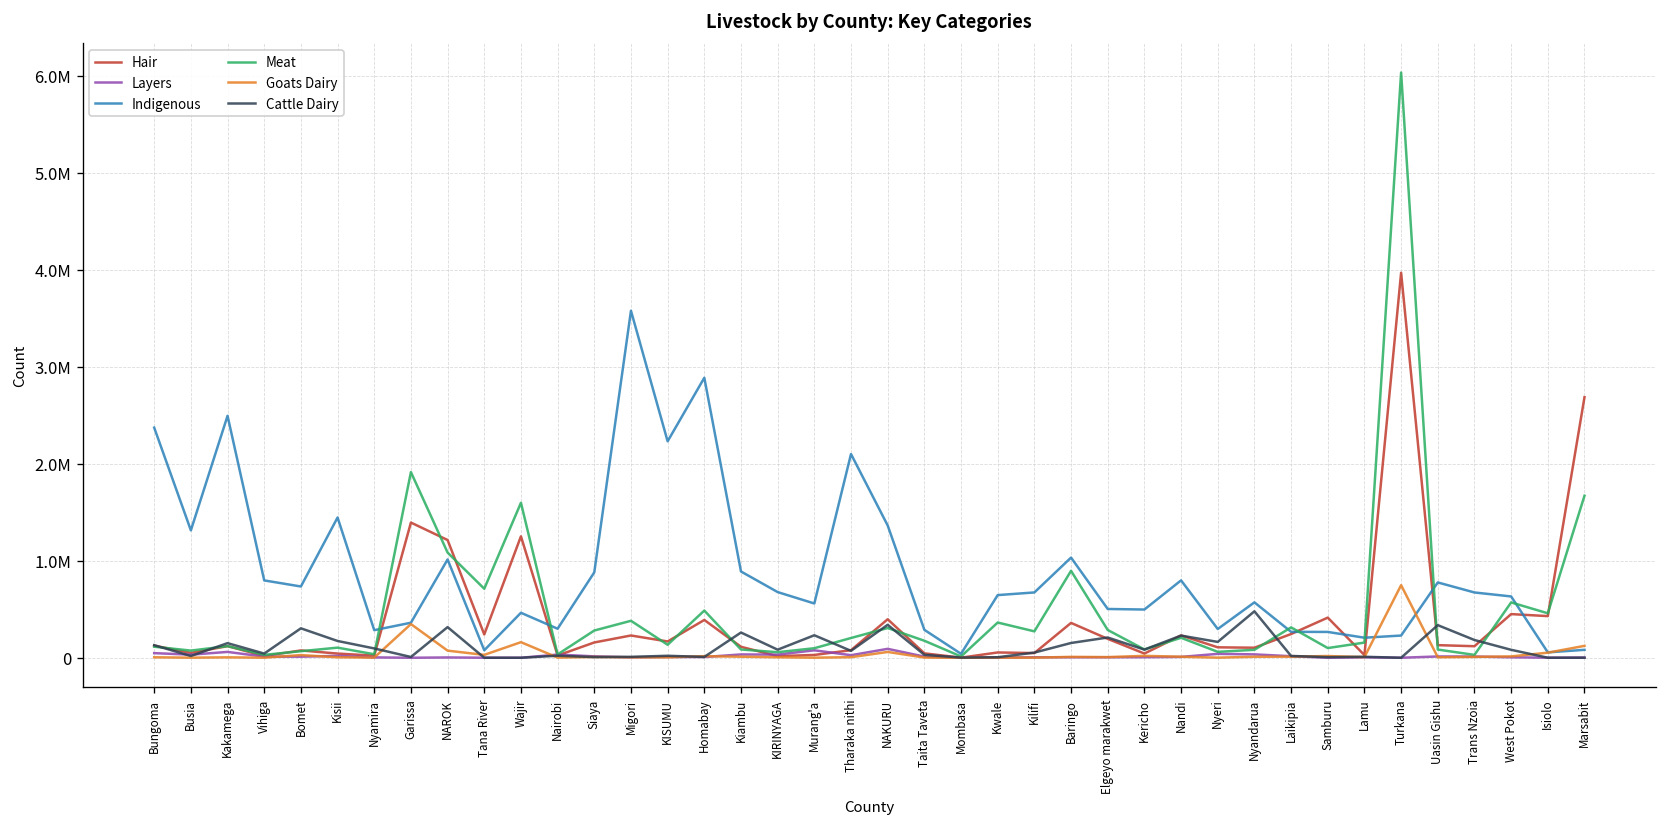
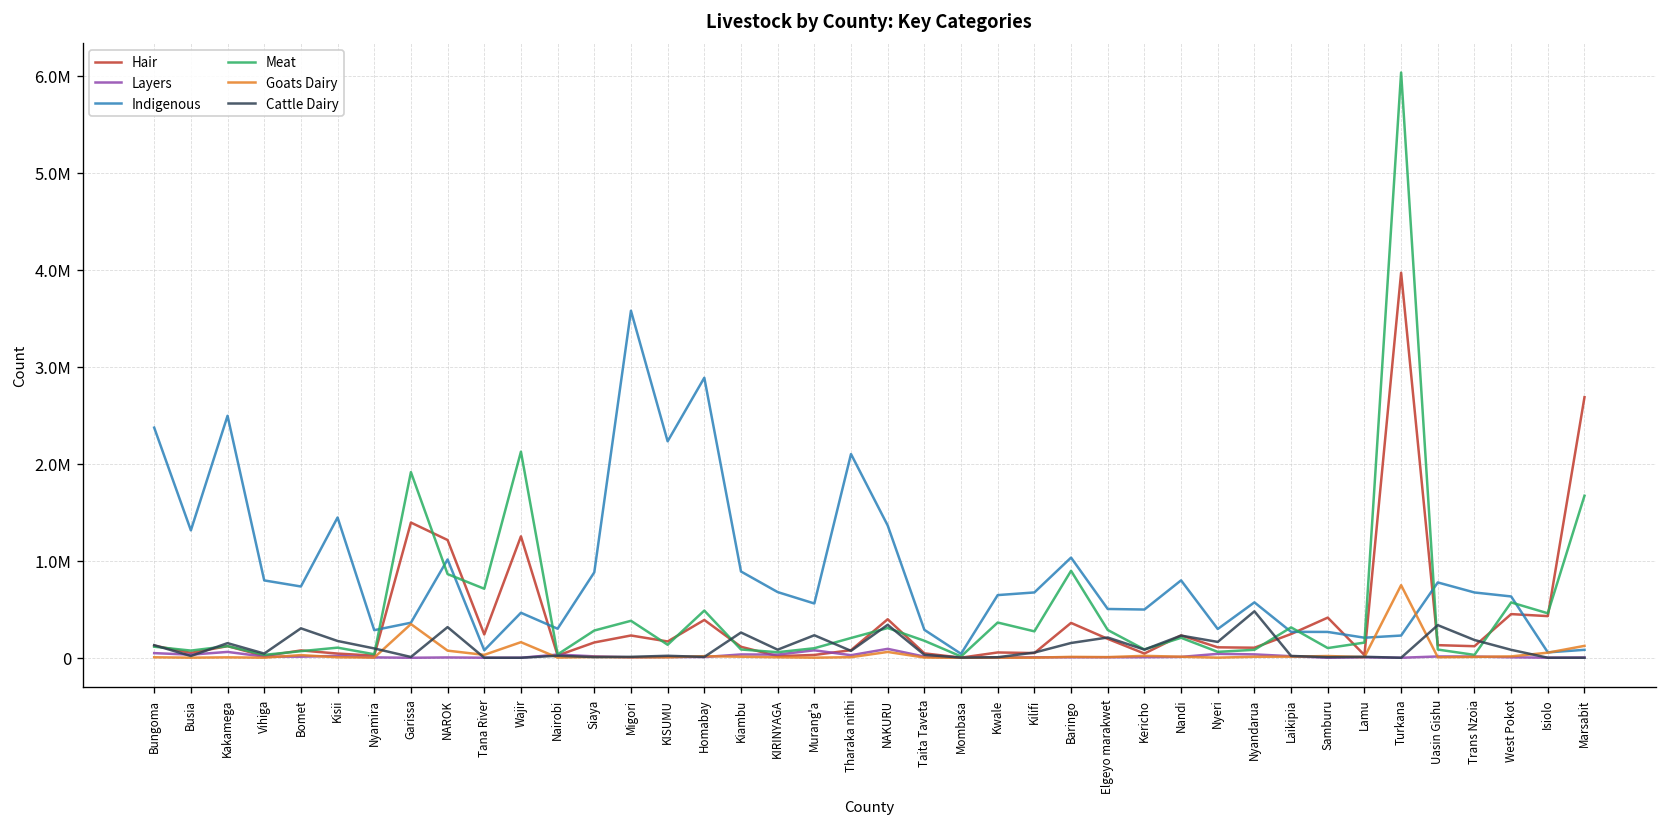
  {
    "Hair": {
      "Garissa": 1400000,
      "NAROK": 1200000,
      "Tana River": 200000,
      "Wajir": 1300000,
      "Siaya": 200000,
      "Migori": 200000,
      "KISUMU": 200000,
      "Homabay": 400000,
      "NAKURU": 400000,
      "Kwale": 100000,
      "Baringo": 400000,
      "Nyeri": 100000,
      "Samburu": 400000,
      "Turkana": 4000000,
      "Uasin Gishu": 100000,
      "Trans Nzoia": 100000,
      "West Pokot": 500000,
      "Marsabit": 2700000
    },
    "Layers": {
      "Bungoma": 0,
      "Kakamega": 100000,
      "NAROK": 0,
      "NAKURU": 100000
    },
    "Indigenous": {
      "Bungoma": 2400000,
      "Busia": 1300000,
      "Kakamega": 2500000,
      "Vihiga": 800000,
      "Bomet": 700000,
      "Kisii": 1400000,
      "Nyamira": 300000,
      "NAROK": 1000000,
      "Tana River": 100000,
      "Wajir": 500000,
      "Nairobi": 300000,
      "Siaya": 900000,
      "Migori": 3600000,
      "KISUMU": 2200000,
      "Homabay": 2900000,
      "Kiambu": 900000,
      "KIRINYAGA": 700000,
      "Murang'a": 600000,
      "Tharaka nithi": 2100000,
      "NAKURU": 1400000,
      "Taita Taveta": 300000,
      "Kwale": 600000,
      "Kilifi": 700000,
      "Baringo": 1000000,
      "Elgeyo marakwet": 500000,
      "Kericho": 500000,
      "Nandi": 800000,
      "Nyeri": 300000,
      "Nyandarua": 600000,
      "Samburu": 300000,
      "Lamu": 200000,
      "Turkana": 200000,
      "Uasin Gishu": 800000,
      "Trans Nzoia": 700000,
      "West Pokot": 600000,
      "Marsabit": 100000
    },
    "Meat": {
      "Kisii": 100000,
      "Garissa": 1900000,
-     "NAROK": 1100000,
+     "NAROK": 900000,
      "Tana River": 700000,
-     "Wajir": 1600000,
+     "Wajir": 2100000,
      "Siaya": 300000,
      "Migori": 400000,
      "KISUMU": 100000,
      "Homabay": 500000,
      "Tharaka nithi": 200000,
      "NAKURU": 300000,
      "Taita Taveta": 200000,
      "Kwale": 400000,
      "Kilifi": 300000,
      "Baringo": 900000,
      "Elgeyo marakwet": 300000,
      "Laikipia": 300000,
      "Samburu": 100000,
      "Lamu": 200000,
      "Turkana": 6000000,
      "Uasin Gishu": 100000,
      "West Pokot": 600000,
      "Marsabit": 1700000
    },
    "Goats Dairy": {
      "Bungoma": 0,
      "Kakamega": 0,
      "NAROK": 100000,
      "Wajir": 200000,
      "NAKURU": 100000,
      "Nyeri": 0,
      "Turkana": 700000,
      "Marsabit": 100000
    },
    "Cattle Dairy": {
      "Bomet": 300000,
      "Kisii": 200000,
      "Nyamira": 100000,
      "NAROK": 300000,
      "Kiambu": 300000,
      "Murang'a": 200000,
      "NAKURU": 300000,
      "Baringo": 200000,
      "Nyeri": 200000,
      "Nyandarua": 500000,
      "Uasin Gishu": 300000,
      "Trans Nzoia": 200000,
      "West Pokot": 100000
    }
  }
